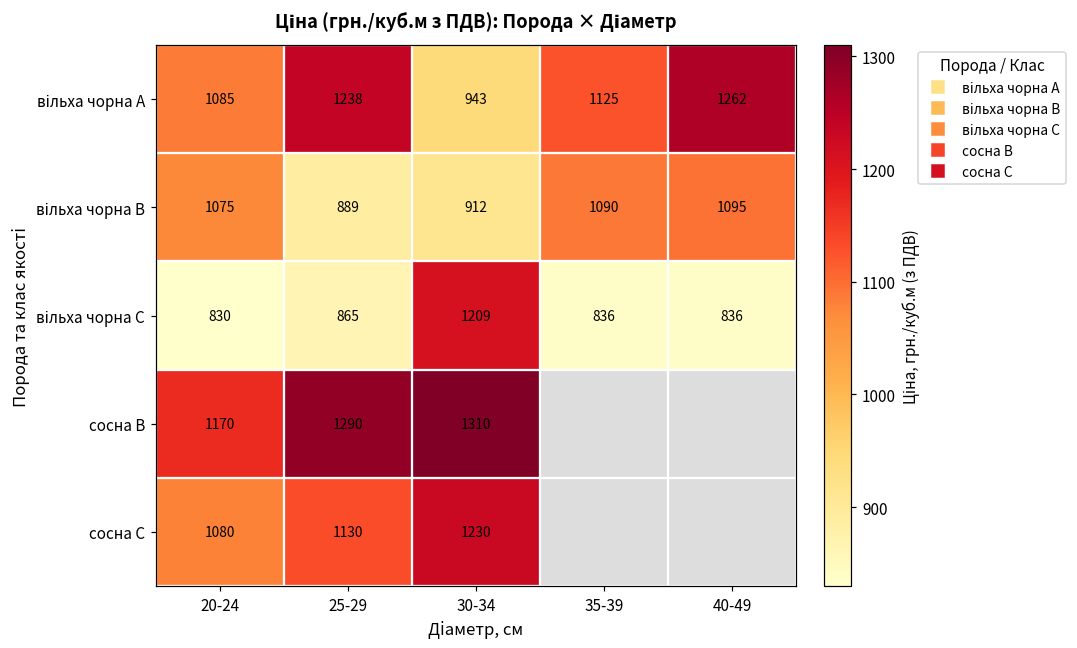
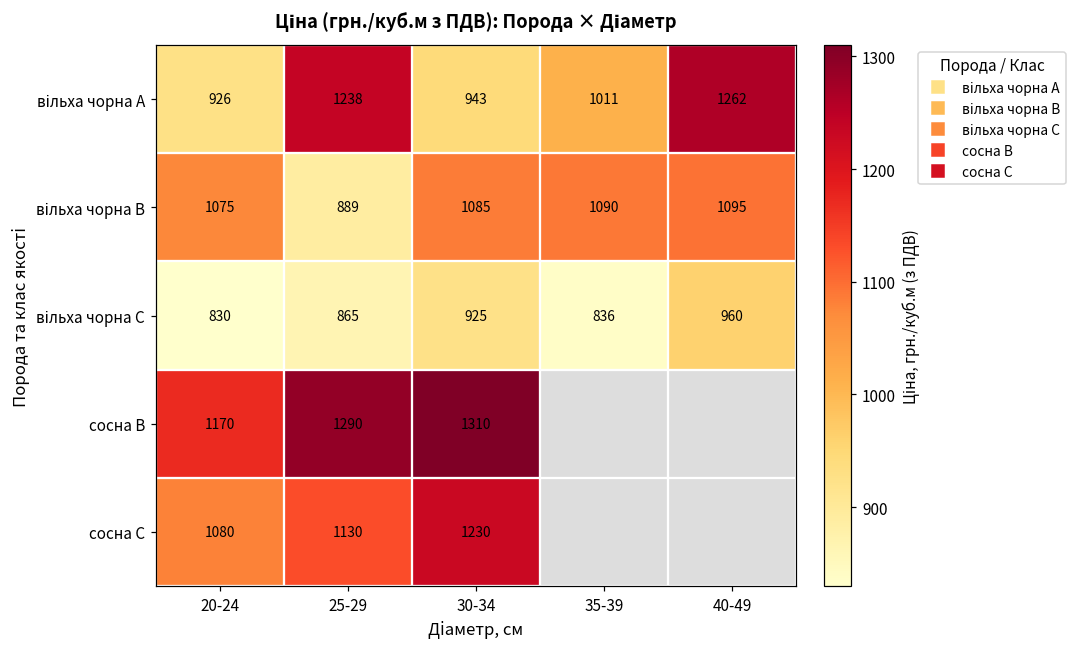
  {
    "вільха чорна A": {
-     "20-24": 1085,
+     "20-24": 926,
      "25-29": 1238,
      "30-34": 943,
-     "35-39": 1125,
+     "35-39": 1011,
      "40-49": 1262
    },
    "вільха чорна B": {
      "20-24": 1075,
      "25-29": 889,
-     "30-34": 912,
+     "30-34": 1085,
      "35-39": 1090,
      "40-49": 1095
    },
    "вільха чорна C": {
      "20-24": 830,
      "25-29": 865,
-     "30-34": 1209,
+     "30-34": 925,
      "35-39": 836,
-     "40-49": 836
+     "40-49": 960
    },
    "сосна B": {
      "20-24": 1170,
      "25-29": 1290,
      "30-34": 1310
    },
    "сосна C": {
      "20-24": 1080,
      "25-29": 1130,
      "30-34": 1230
    }
  }
